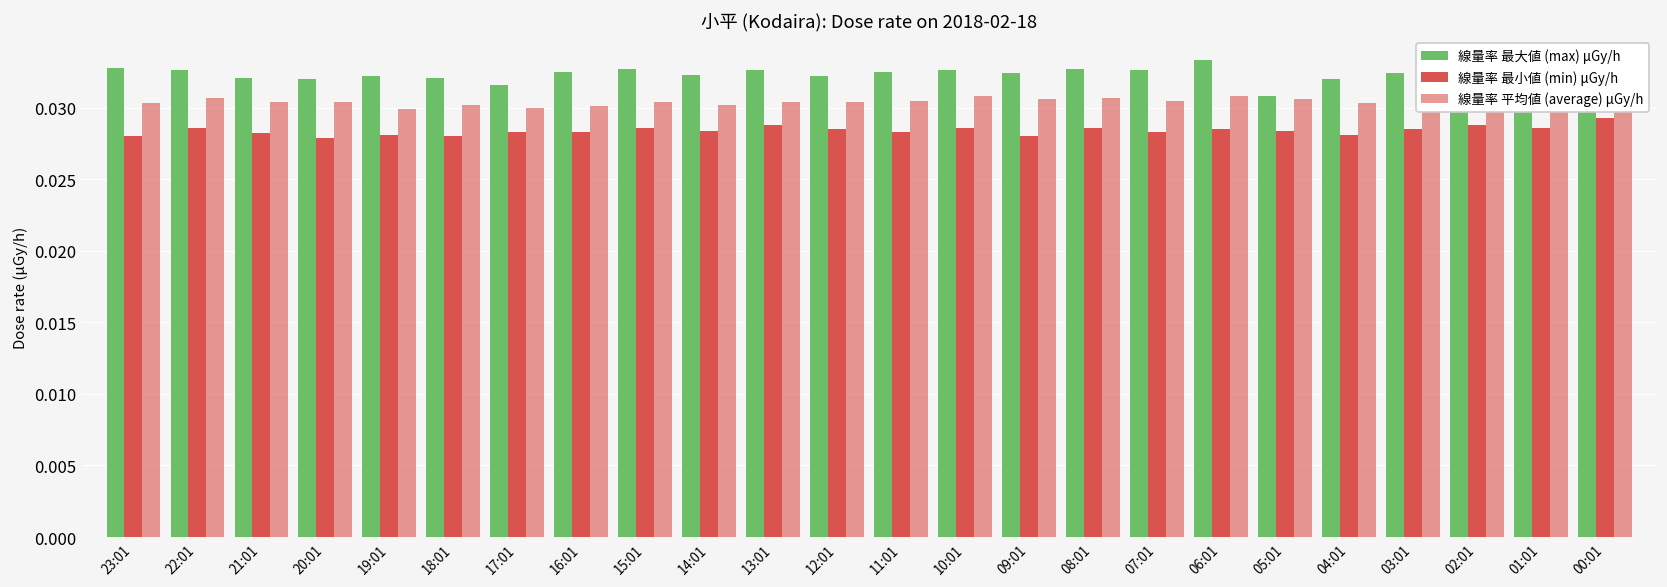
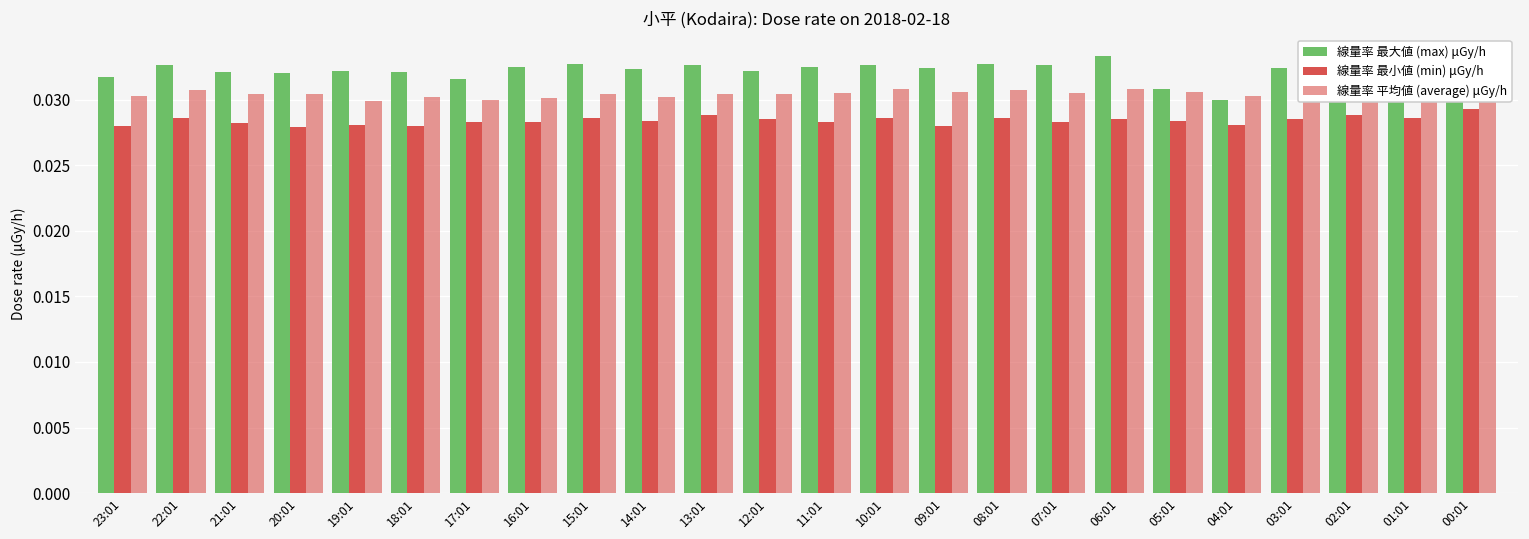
  {
    "線量率 最大値 (max) μGy/h": {
-     "23:01": 0.0328,
+     "23:01": 0.0317,
      "22:01": 0.0326,
      "21:01": 0.0321,
      "20:01": 0.0320,
      "19:01": 0.0322,
      "18:01": 0.0321,
      "17:01": 0.0316,
      "16:01": 0.0325,
      "15:01": 0.0327,
      "14:01": 0.0323,
      "13:01": 0.0326,
      "12:01": 0.0322,
      "11:01": 0.0325,
      "10:01": 0.0326,
      "09:01": 0.0324,
      "08:01": 0.0327,
      "07:01": 0.0326,
      "06:01": 0.0333,
      "05:01": 0.0308,
-     "04:01": 0.032,
+     "04:01": 0.030,
      "03:01": 0.0324
    }
  }
